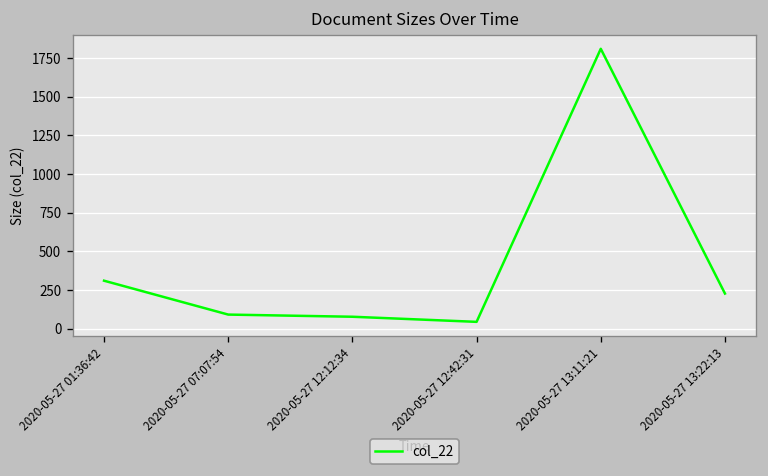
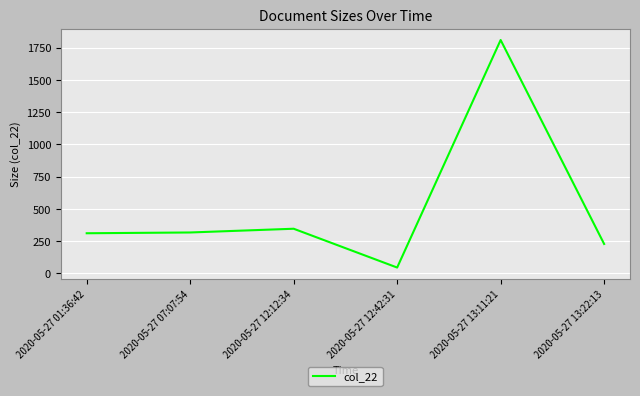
  {
    "2020-05-27 01:36:42": 310,
-   "2020-05-27 07:07:54": 90,
-   "2020-05-27 12:12:34": 80,
+   "2020-05-27 07:07:54": 320,
+   "2020-05-27 12:12:34": 350,
    "2020-05-27 12:42:31": 50,
    "2020-05-27 13:11:21": 1810,
    "2020-05-27 13:22:13": 230
  }
